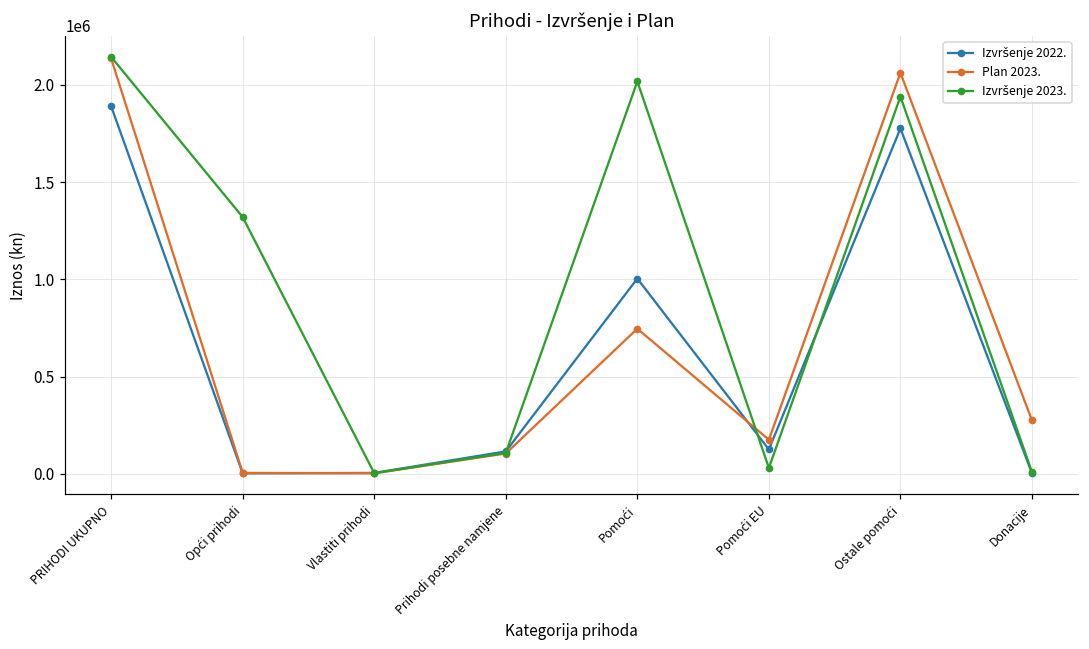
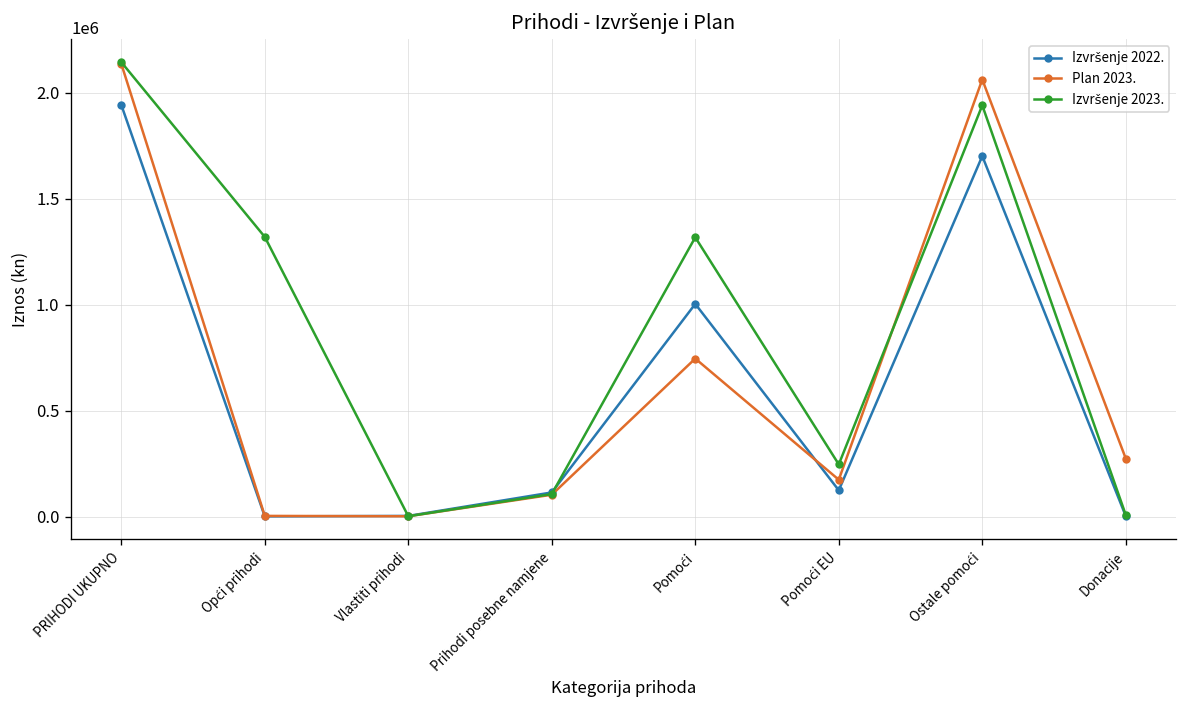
  {
    "Izvršenje 2022.": {
-     "PRIHODI UKUPNO": 1890000,
+     "PRIHODI UKUPNO": 1940000,
      "Pomoći": 1000000,
      "Pomoći EU": 130000,
-     "Ostale pomoći": 1780000
+     "Ostale pomoći": 1700000
    },
    "Plan 2023.": {
      "Pomoći": 750000,
      "Pomoći EU": 180000,
      "Ostale pomoći": 2060000,
      "Donacije": 280000
    },
    "Izvršenje 2023.": {
      "Opći prihodi": 1320000,
-     "Pomoći": 2020000,
-     "Pomoći EU": 30000,
+     "Pomoći": 1320000,
+     "Pomoći EU": 250000,
      "Ostale pomoći": 1940000
    }
  }
